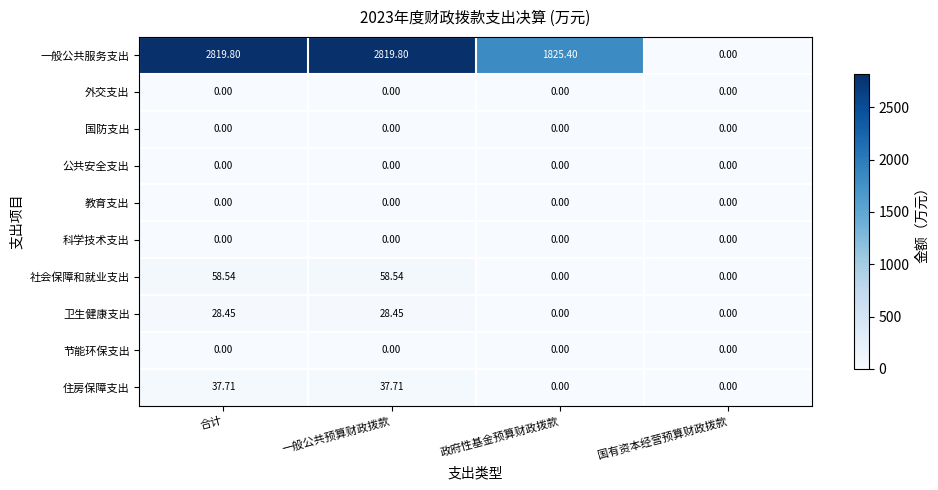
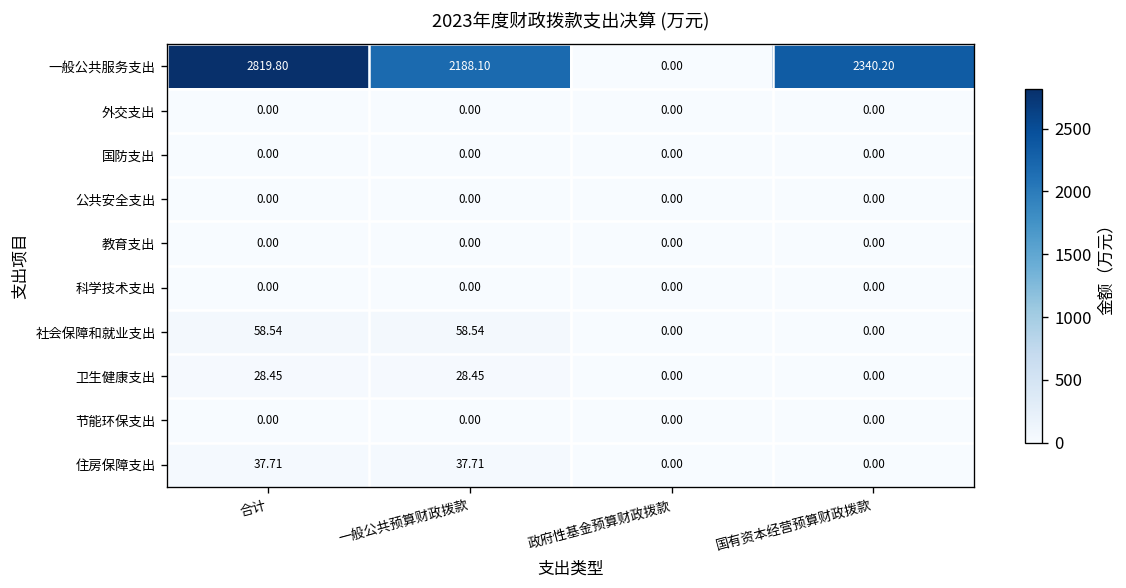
  {
    "一般公共服务支出": {
      "合计": 2819.80,
-     "一般公共预算财政拨款": 2819.80,
-     "政府性基金预算财政拨款": 1825.40,
-     "国有资本经营预算财政拨款": 0.00
+     "一般公共预算财政拨款": 2188.10,
+     "政府性基金预算财政拨款": 0.00,
+     "国有资本经营预算财政拨款": 2340.20
    },
    "外交支出": {
      "合计": 0.00,
      "一般公共预算财政拨款": 0.00,
      "政府性基金预算财政拨款": 0.00,
      "国有资本经营预算财政拨款": 0.00
    },
    "国防支出": {
      "合计": 0.00,
      "一般公共预算财政拨款": 0.00,
      "政府性基金预算财政拨款": 0.00,
      "国有资本经营预算财政拨款": 0.00
    },
    "公共安全支出": {
      "合计": 0.00,
      "一般公共预算财政拨款": 0.00,
      "政府性基金预算财政拨款": 0.00,
      "国有资本经营预算财政拨款": 0.00
    },
    "教育支出": {
      "合计": 0.00,
      "一般公共预算财政拨款": 0.00,
      "政府性基金预算财政拨款": 0.00,
      "国有资本经营预算财政拨款": 0.00
    },
    "科学技术支出": {
      "合计": 0.00,
      "一般公共预算财政拨款": 0.00,
      "政府性基金预算财政拨款": 0.00,
      "国有资本经营预算财政拨款": 0.00
    },
    "社会保障和就业支出": {
      "合计": 58.54,
      "一般公共预算财政拨款": 58.54,
      "政府性基金预算财政拨款": 0.00,
      "国有资本经营预算财政拨款": 0.00
    },
    "卫生健康支出": {
      "合计": 28.45,
      "一般公共预算财政拨款": 28.45,
      "政府性基金预算财政拨款": 0.00,
      "国有资本经营预算财政拨款": 0.00
    },
    "节能环保支出": {
      "合计": 0.00,
      "一般公共预算财政拨款": 0.00,
      "政府性基金预算财政拨款": 0.00,
      "国有资本经营预算财政拨款": 0.00
    },
    "住房保障支出": {
      "合计": 37.71,
      "一般公共预算财政拨款": 37.71,
      "政府性基金预算财政拨款": 0.00,
      "国有资本经营预算财政拨款": 0.00
    }
  }
